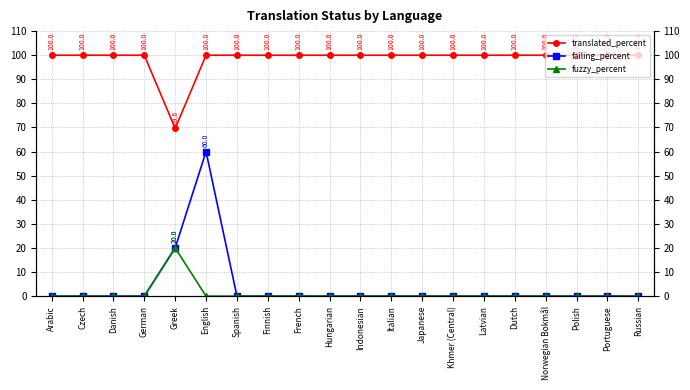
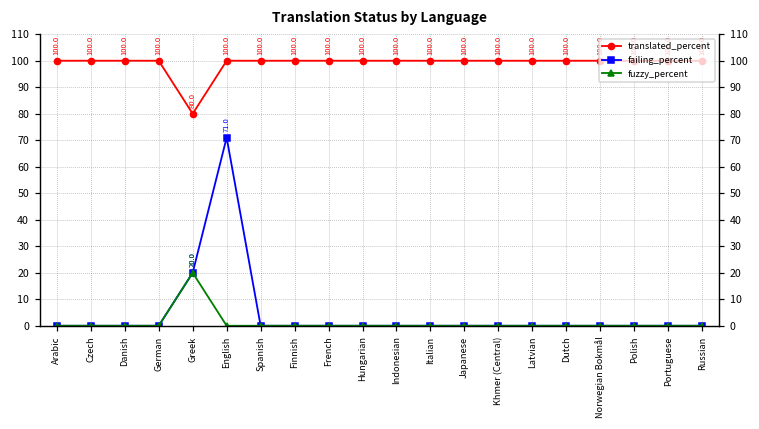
  {
    "translated_percent": {
      "Arabic": 100.0,
      "Czech": 100.0,
      "Danish": 100.0,
      "German": 100.0,
-     "Greek": 69.6,
+     "Greek": 80.0,
      "English": 100.0,
      "Spanish": 100.0,
      "Finnish": 100.0,
      "French": 100.0,
      "Hungarian": 100.0,
      "Indonesian": 100.0,
      "Italian": 100.0,
      "Japanese": 100.0,
      "Khmer (Central)": 100.0,
      "Latvian": 100.0,
      "Dutch": 100.0
    },
    "failing_percent": {
-     "English": 60.0
+     "English": 71.0
    },
    "fuzzy_percent": {
      "English": 0
    }
  }
